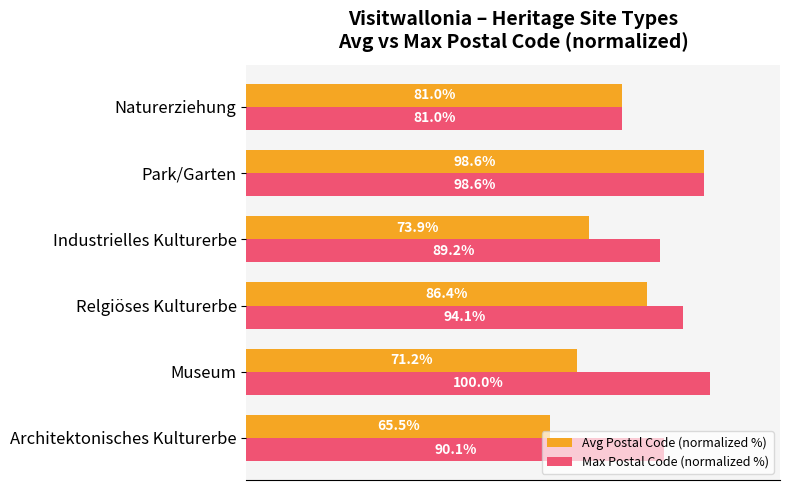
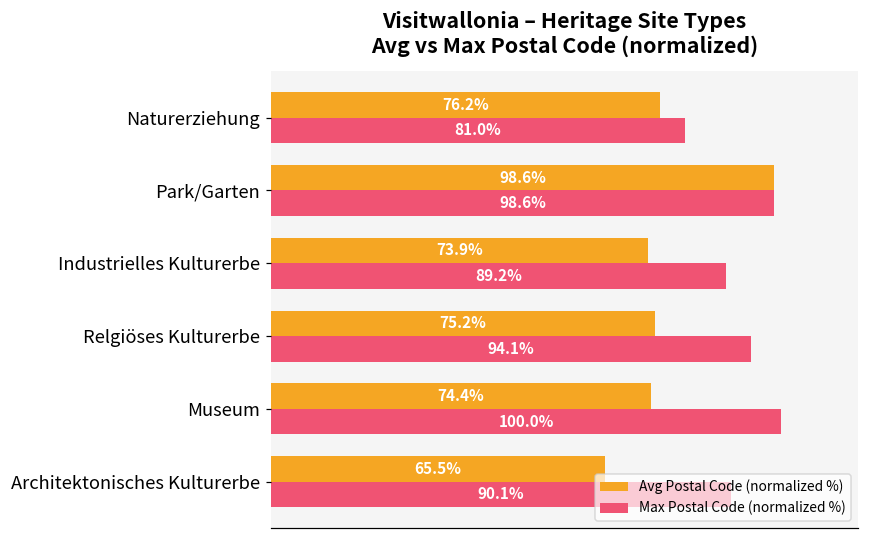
  {
    "Avg Postal Code (normalized %)": {
-     "Naturerziehung": "81.0%",
+     "Naturerziehung": "76.2%",
      "Park/Garten": "98.6%",
      "Industrielles Kulturerbe": "73.9%",
-     "Relgiöses Kulturerbe": "86.4%",
-     "Museum": "71.2%",
+     "Relgiöses Kulturerbe": "75.2%",
+     "Museum": "74.4%",
      "Architektonisches Kulturerbe": "65.5%"
    },
    "Max Postal Code (normalized %)": {
      "Naturerziehung": "81.0%",
      "Park/Garten": "98.6%",
      "Industrielles Kulturerbe": "89.2%",
      "Relgiöses Kulturerbe": "94.1%",
      "Museum": "100.0%"
    }
  }
